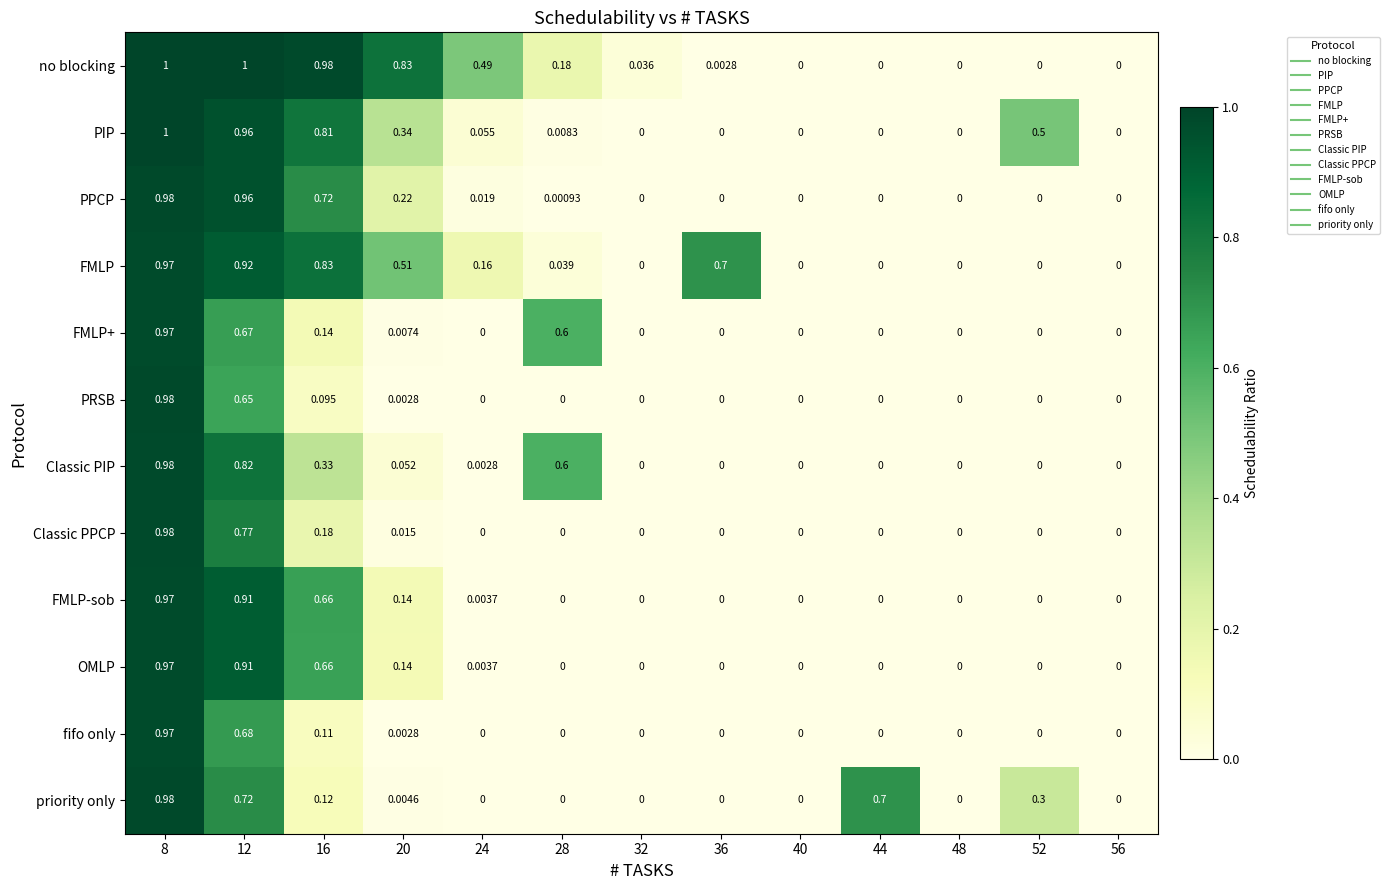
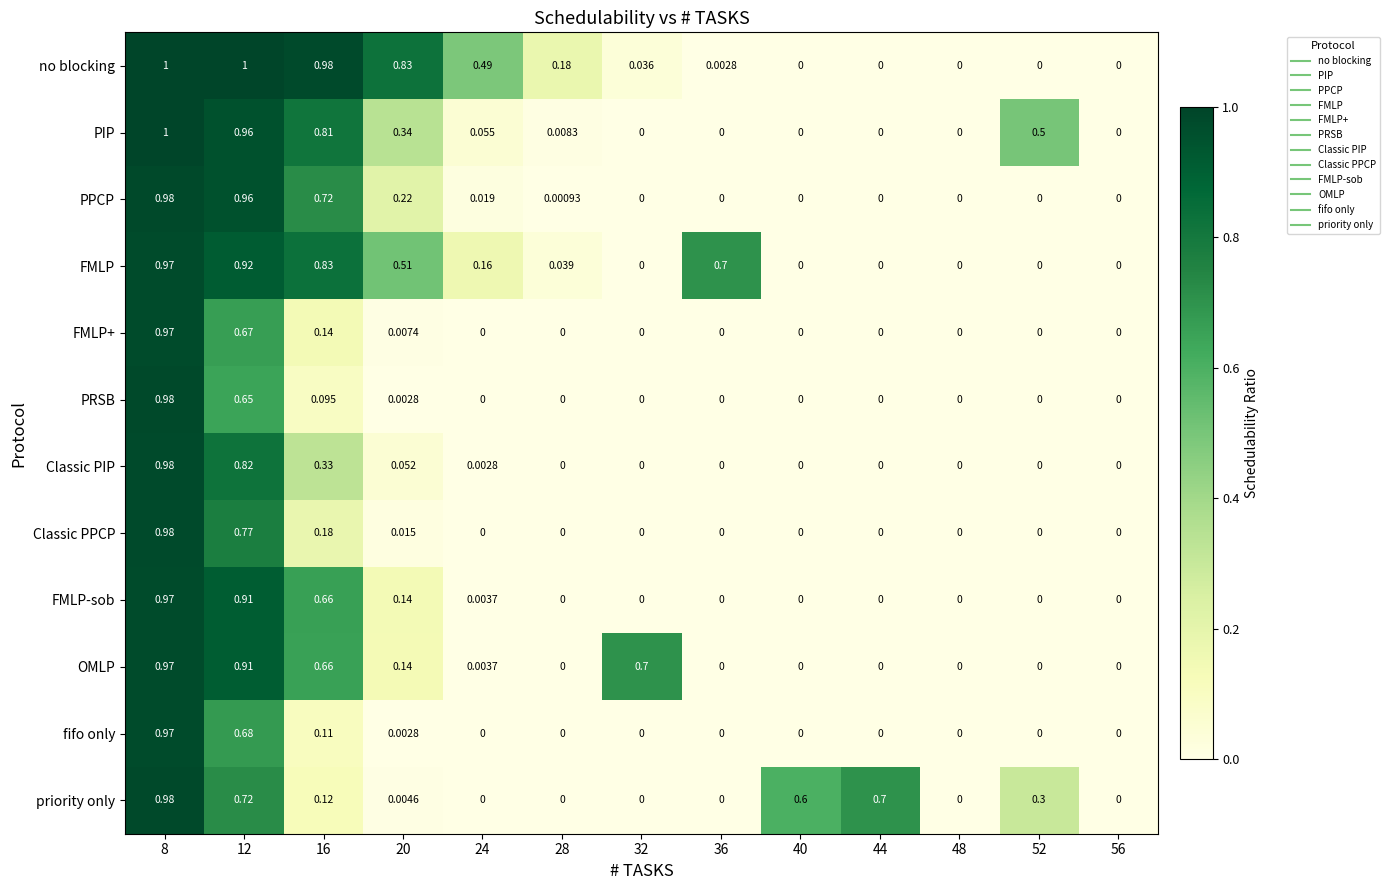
  {
    "no blocking": {
      "8": 1,
      "12": 1,
      "16": 0.98,
      "20": 0.83,
      "24": 0.49,
      "28": 0.18,
      "32": 0.036,
      "36": 0.0028,
      "40": 0,
      "44": 0,
      "48": 0,
      "52": 0,
      "56": 0
    },
    "PIP": {
      "8": 1,
      "12": 0.96,
      "16": 0.81,
      "20": 0.34,
      "24": 0.055,
      "28": 0.0083,
      "32": 0,
      "36": 0,
      "40": 0,
      "44": 0,
      "48": 0,
      "52": 0.5,
      "56": 0
    },
    "PPCP": {
      "8": 0.98,
      "12": 0.96,
      "16": 0.72,
      "20": 0.22,
      "24": 0.019,
      "28": 0.00093,
      "32": 0,
      "36": 0,
      "40": 0,
      "44": 0,
      "48": 0,
      "52": 0,
      "56": 0
    },
    "FMLP": {
      "8": 0.97,
      "12": 0.92,
      "16": 0.83,
      "20": 0.51,
      "24": 0.16,
      "28": 0.039,
      "32": 0,
      "36": 0.7,
      "40": 0,
      "44": 0,
      "48": 0,
      "52": 0,
      "56": 0
    },
    "FMLP+": {
      "8": 0.97,
      "12": 0.67,
      "16": 0.14,
      "20": 0.0074,
      "24": 0,
-     "28": 0.6,
+     "28": 0,
      "32": 0,
      "36": 0,
      "40": 0,
      "44": 0,
      "48": 0,
      "52": 0,
      "56": 0
    },
    "PRSB": {
      "8": 0.98,
      "12": 0.65,
      "16": 0.095,
      "20": 0.0028,
      "24": 0,
      "28": 0,
      "32": 0,
      "36": 0,
      "40": 0,
      "44": 0,
      "48": 0,
      "52": 0,
      "56": 0
    },
    "Classic PIP": {
      "8": 0.98,
      "12": 0.82,
      "16": 0.33,
      "20": 0.052,
      "24": 0.0028,
-     "28": 0.6,
+     "28": 0,
      "32": 0,
      "36": 0,
      "40": 0,
      "44": 0,
      "48": 0,
      "52": 0,
      "56": 0
    },
    "Classic PPCP": {
      "8": 0.98,
      "12": 0.77,
      "16": 0.18,
      "20": 0.015,
      "24": 0,
      "28": 0,
      "32": 0,
      "36": 0,
      "40": 0,
      "44": 0,
      "48": 0,
      "52": 0,
      "56": 0
    },
    "FMLP-sob": {
      "8": 0.97,
      "12": 0.91,
      "16": 0.66,
      "20": 0.14,
      "24": 0.0037,
      "28": 0,
      "32": 0,
      "36": 0,
      "40": 0,
      "44": 0,
      "48": 0,
      "52": 0,
      "56": 0
    },
    "OMLP": {
      "8": 0.97,
      "12": 0.91,
      "16": 0.66,
      "20": 0.14,
      "24": 0.0037,
      "28": 0,
-     "32": 0,
+     "32": 0.7,
      "36": 0,
      "40": 0,
      "44": 0,
      "48": 0,
      "52": 0,
      "56": 0
    },
    "fifo only": {
      "8": 0.97,
      "12": 0.68,
      "16": 0.11,
      "20": 0.0028,
      "24": 0,
      "28": 0,
      "32": 0,
      "36": 0,
      "40": 0,
      "44": 0,
      "48": 0,
      "52": 0,
      "56": 0
    },
    "priority only": {
      "8": 0.98,
      "12": 0.72,
      "16": 0.12,
      "20": 0.0046,
      "24": 0,
      "28": 0,
      "32": 0,
      "36": 0,
-     "40": 0,
+     "40": 0.6,
      "44": 0.7,
      "48": 0,
      "52": 0.3,
      "56": 0
    }
  }
